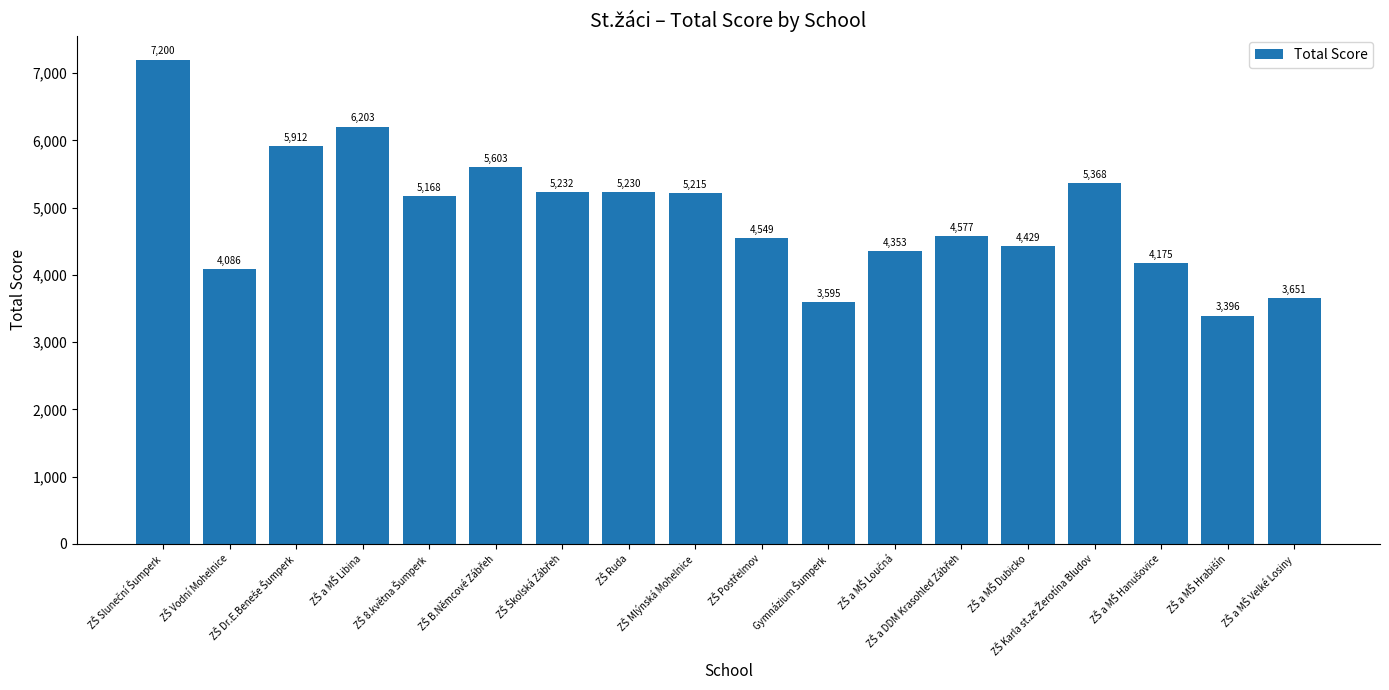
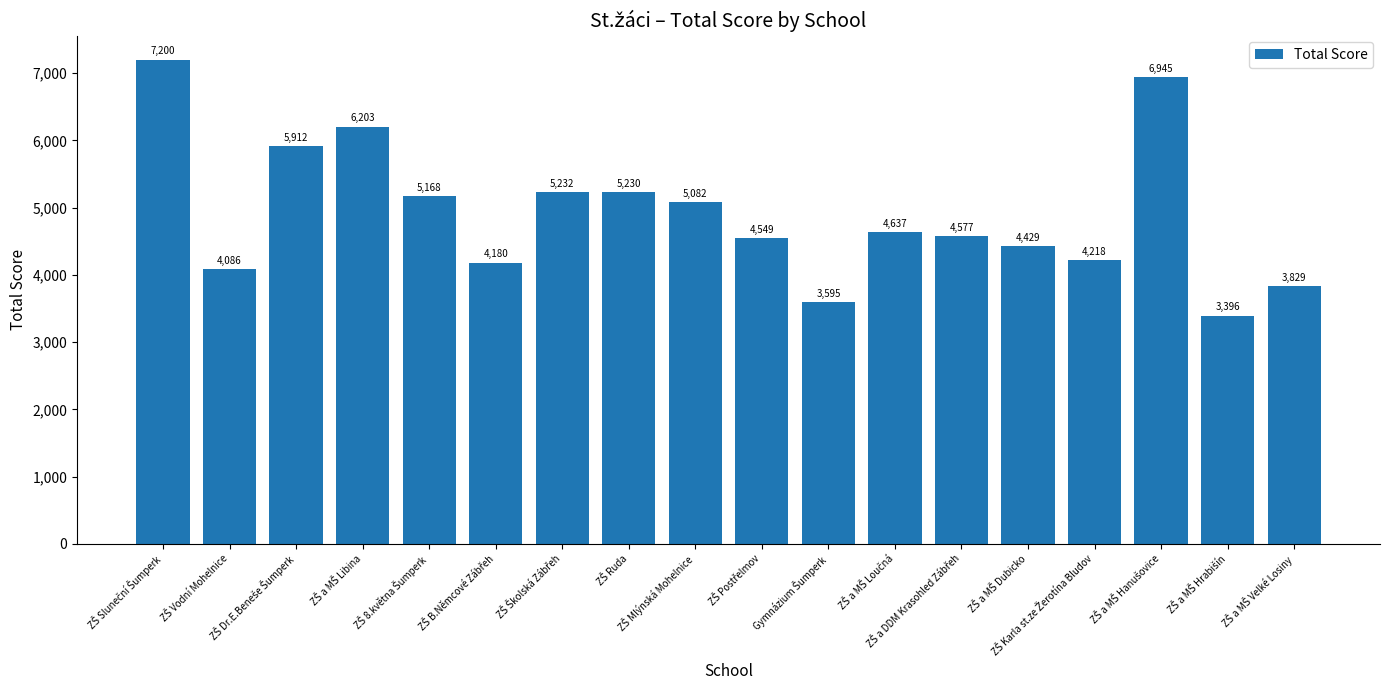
  {
    "ZŠ Sluneční Šumperk": "7,200",
    "ZŠ Vodní Mohelnice": "4,086",
    "ZŠ Dr.E.Beneše Šumperk": "5,912",
    "ZŠ a MŠ Libina": "6,203",
    "ZŠ 8.května Šumperk": "5,168",
-   "ZŠ B.Němcové Zábřeh": "5,603",
+   "ZŠ B.Němcové Zábřeh": "4,180",
    "ZŠ Školská Zábřeh": "5,232",
    "ZŠ Ruda": "5,230",
-   "ZŠ Mlýnská Mohelnice": "5,215",
+   "ZŠ Mlýnská Mohelnice": "5,082",
    "ZŠ Postřelmov": "4,549",
    "Gymnázium Šumperk": "3,595",
-   "ZŠ a MŠ Loučná": "4,353",
+   "ZŠ a MŠ Loučná": "4,637",
    "ZŠ a DDM Krasohled Zábřeh": "4,577",
    "ZŠ a MŠ Dubicko": "4,429",
-   "ZŠ Karla st.ze Žerotína Bludov": "5,368",
-   "ZŠ a MŠ Hanušovice": "4,175",
+   "ZŠ Karla st.ze Žerotína Bludov": "4,218",
+   "ZŠ a MŠ Hanušovice": "6,945",
    "ZŠ a MŠ Hrabišín": "3,396",
-   "ZŠ a MŠ Velké Losiny": "3,651"
+   "ZŠ a MŠ Velké Losiny": "3,829"
  }
